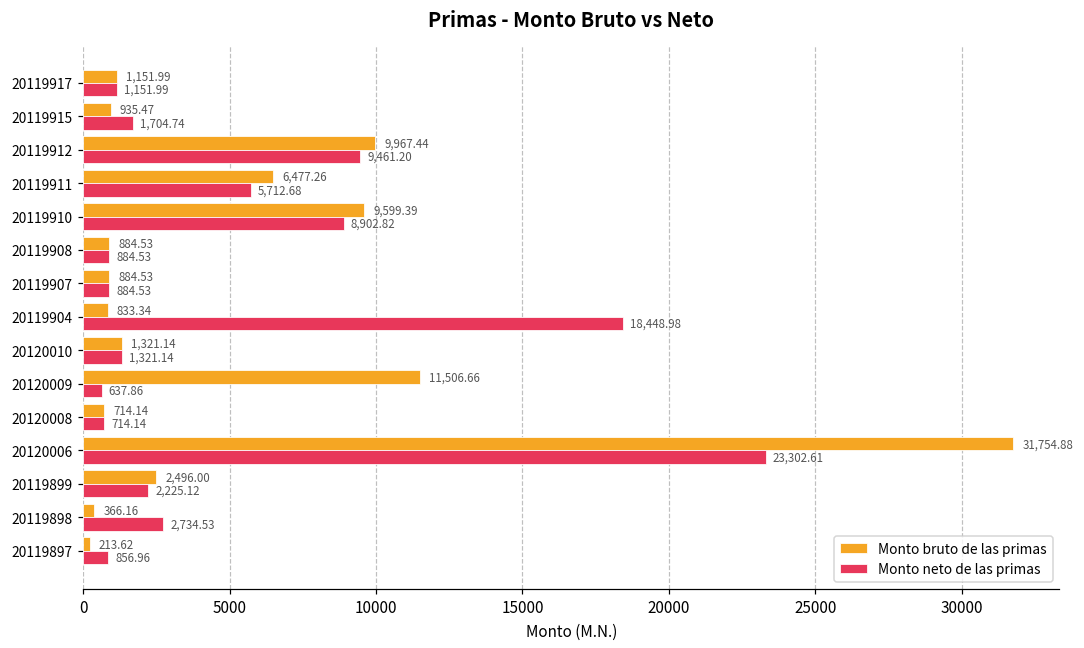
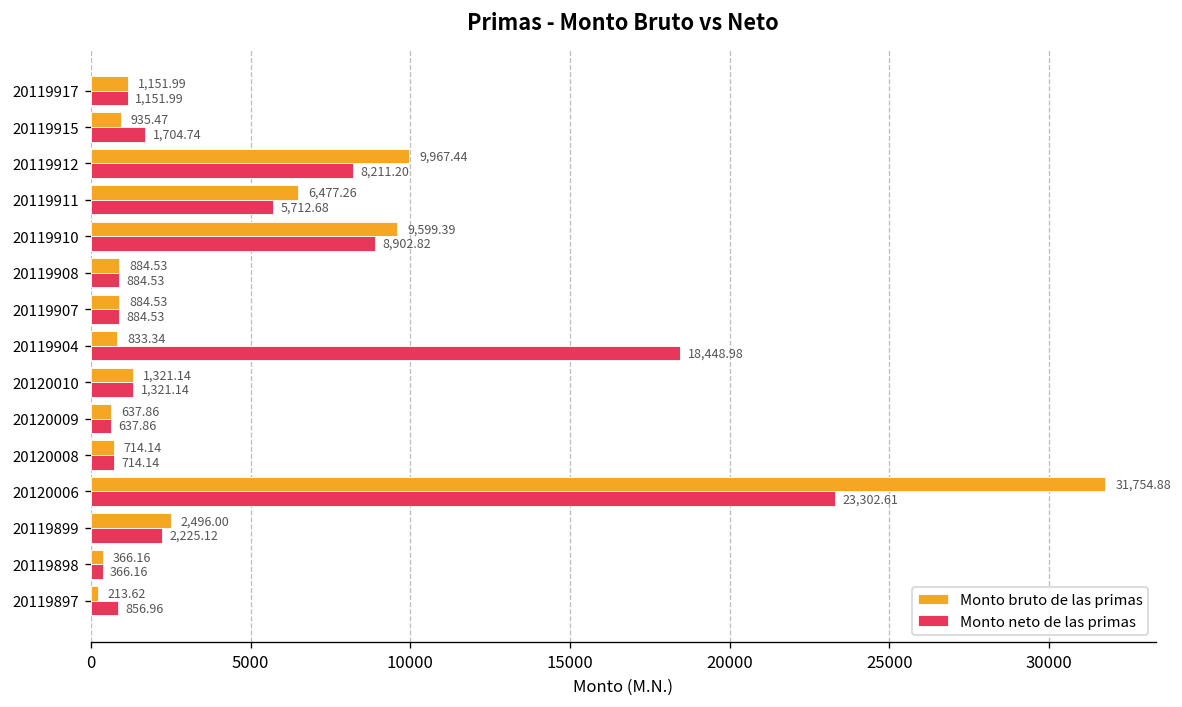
  {
    "Monto bruto de las primas": {
      "20119917": "1,151.99",
      "20119915": "935.47",
      "20119912": "9,967.44",
      "20119911": "6,477.26",
      "20119910": "9,599.39",
      "20119908": "884.53",
      "20119907": "884.53",
      "20119904": "833.34",
      "20120010": "1,321.14",
-     "20120009": "11,506.66",
+     "20120009": "637.86",
      "20120008": "714.14",
      "20120006": "31,754.88",
      "20119899": "2,496.00",
      "20119898": "366.16",
      "20119897": "213.62"
    },
    "Monto neto de las primas": {
      "20119917": "1,151.99",
      "20119915": "1,704.74",
-     "20119912": "9,461.20",
+     "20119912": "8,211.20",
      "20119911": "5,712.68",
      "20119910": "8,902.82",
      "20119908": "884.53",
      "20119907": "884.53",
      "20119904": "18,448.98",
      "20120010": "1,321.14",
      "20120009": "637.86",
      "20120008": "714.14",
      "20120006": "23,302.61",
      "20119899": "2,225.12",
-     "20119898": "2,734.53",
+     "20119898": "366.16",
      "20119897": "856.96"
    }
  }
